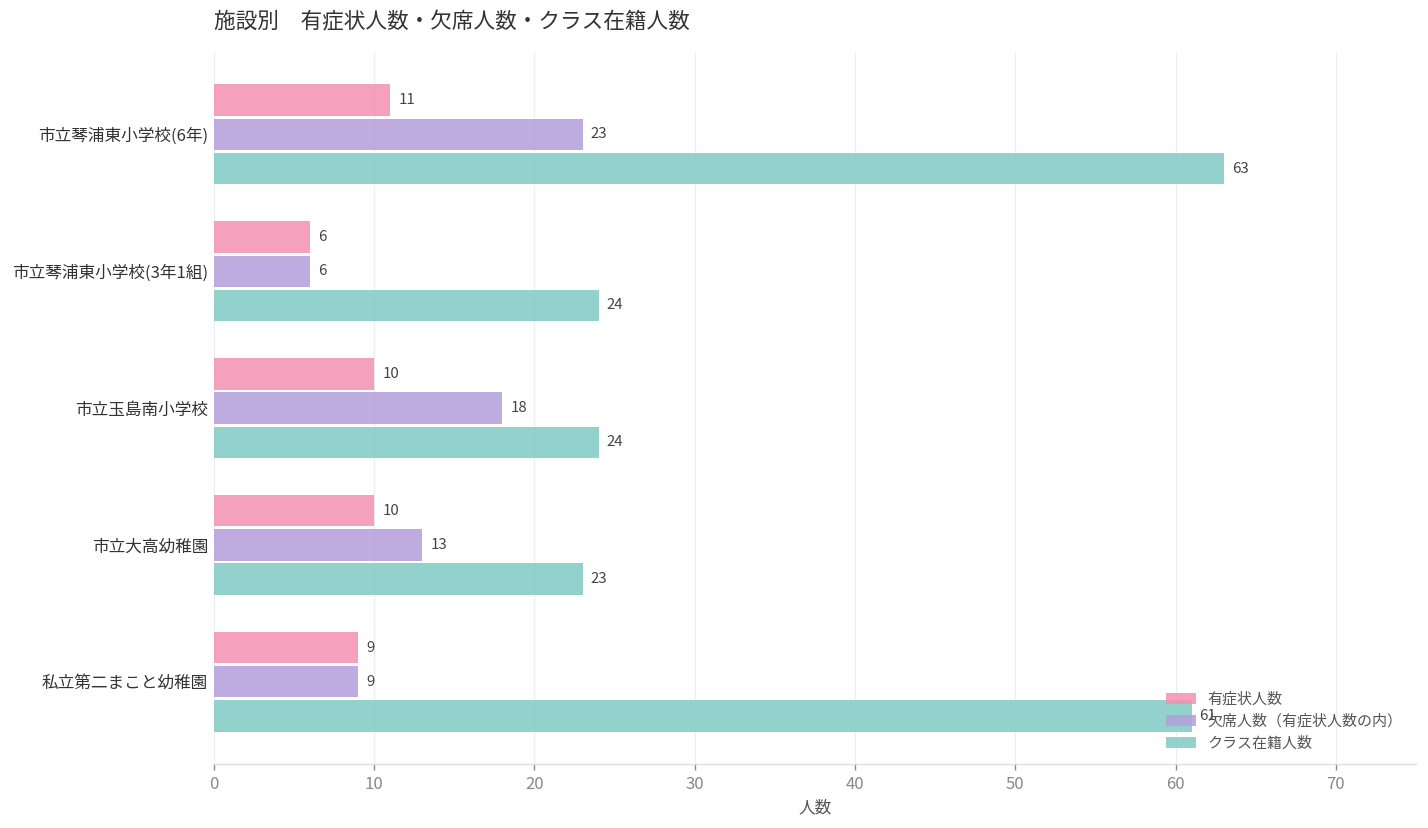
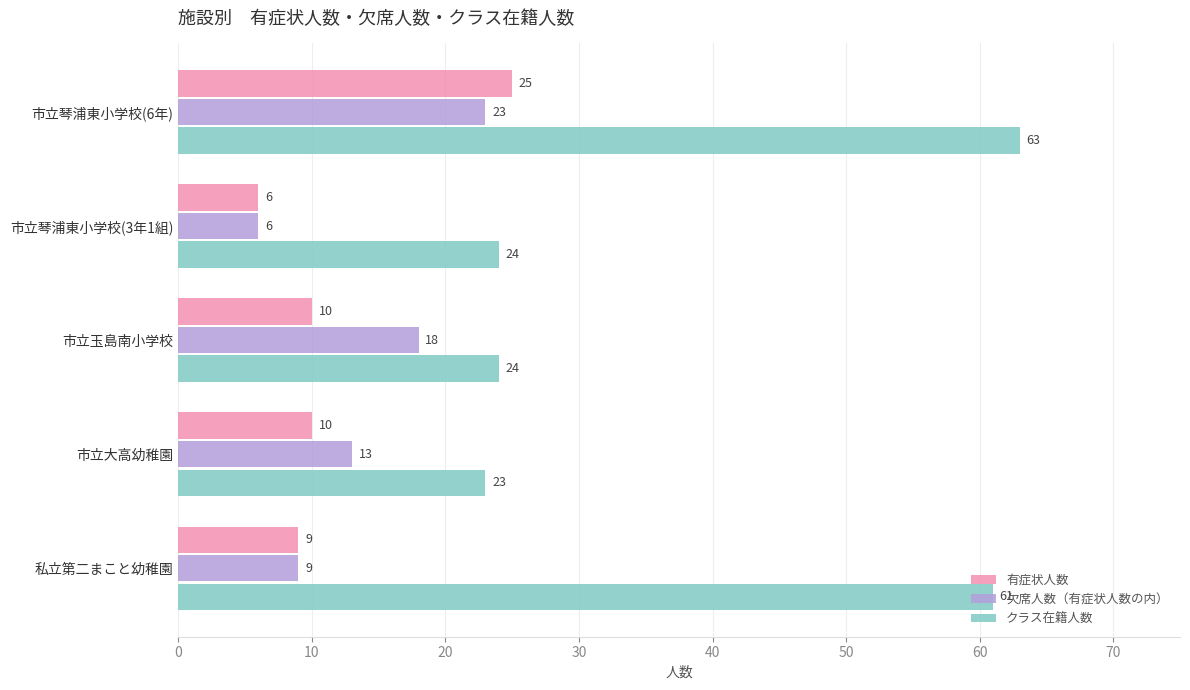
  {
    "有症状人数": {
-     "市立琴浦東小学校(6年)": 11,
+     "市立琴浦東小学校(6年)": 25,
      "市立琴浦東小学校(3年1組)": 6,
      "市立玉島南小学校": 10,
      "市立大高幼稚園": 10,
      "私立第二まこと幼稚園": 9
    },
    "欠席人数（有症状人数の内）": {
      "市立琴浦東小学校(6年)": 23,
      "市立琴浦東小学校(3年1組)": 6,
      "市立玉島南小学校": 18,
      "市立大高幼稚園": 13,
      "私立第二まこと幼稚園": 9
    },
    "クラス在籍人数": {
      "市立琴浦東小学校(6年)": 63,
      "市立琴浦東小学校(3年1組)": 24,
      "市立玉島南小学校": 24,
      "市立大高幼稚園": 23,
      "私立第二まこと幼稚園": 61
    }
  }
